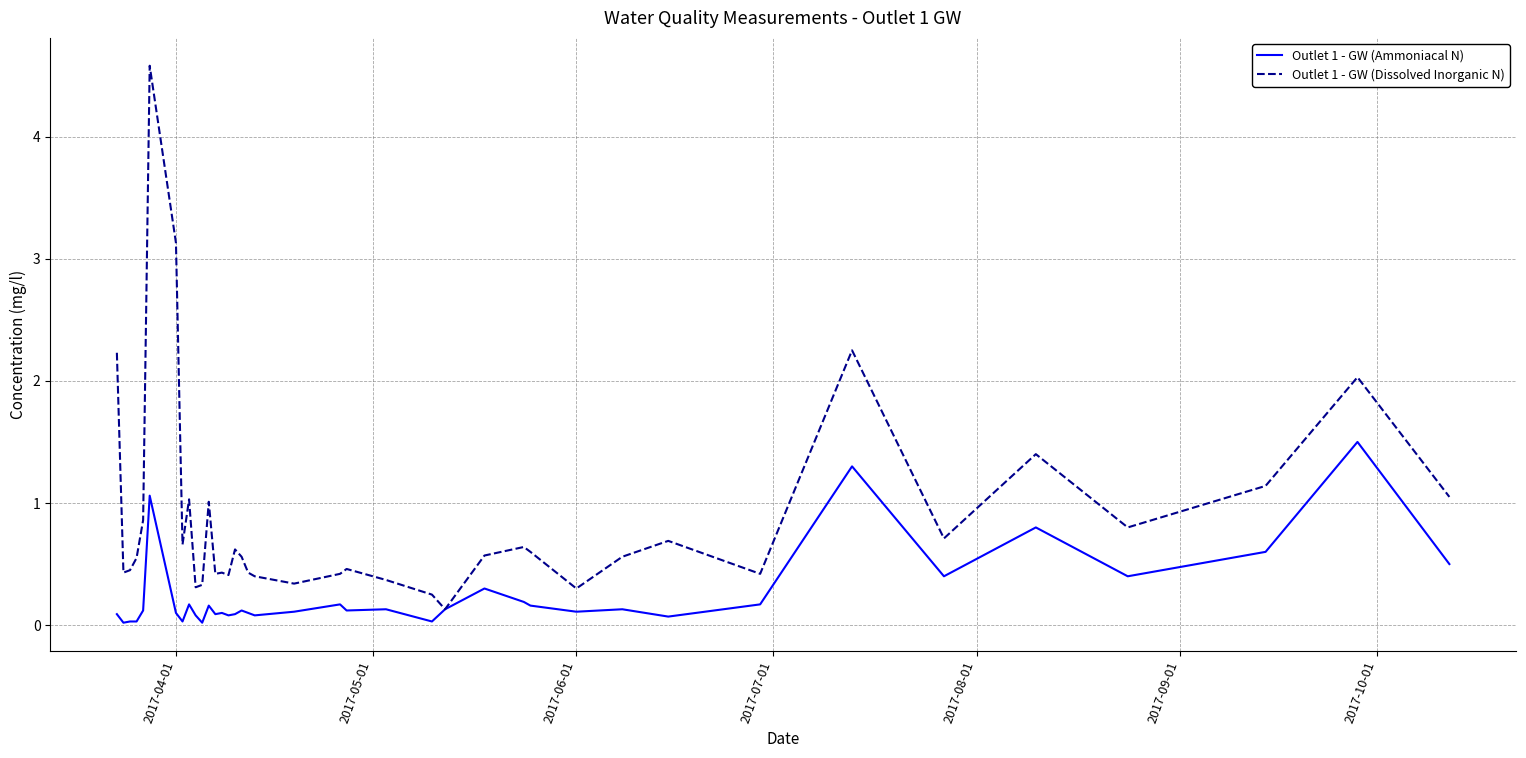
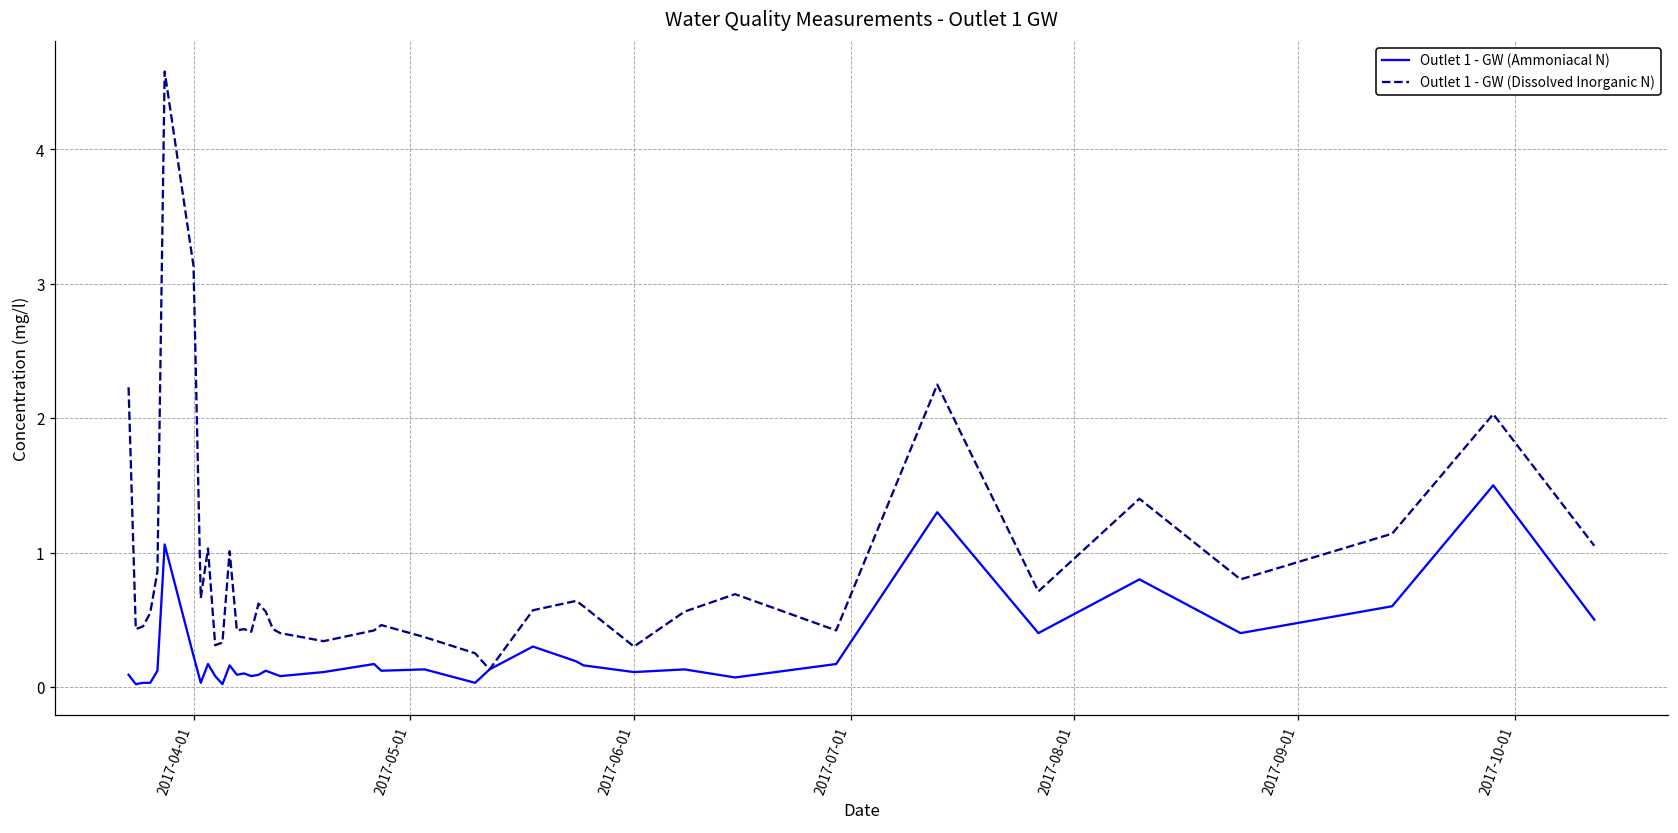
  {
    "Outlet 1 - GW (Ammoniacal N)": {
-     "2017-04-01": 0.10,
+     "2017-04-01": 0.23,
      "2017-06-01": 0.11
    },
    "Outlet 1 - GW (Dissolved Inorganic N)": {
      "2017-04-01": 3.13,
      "2017-06-01": 0.30
    }
  }
